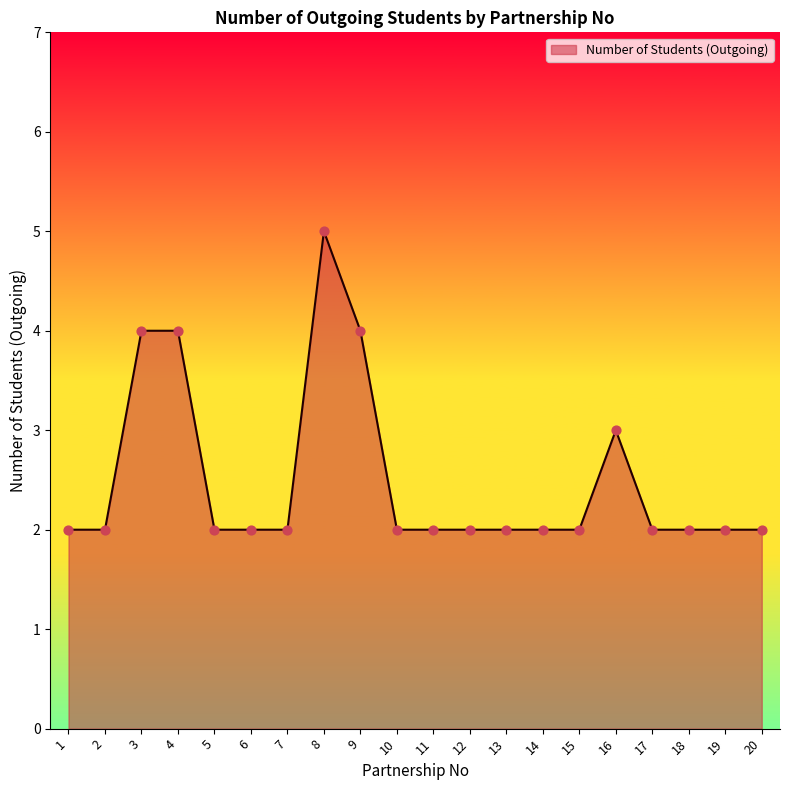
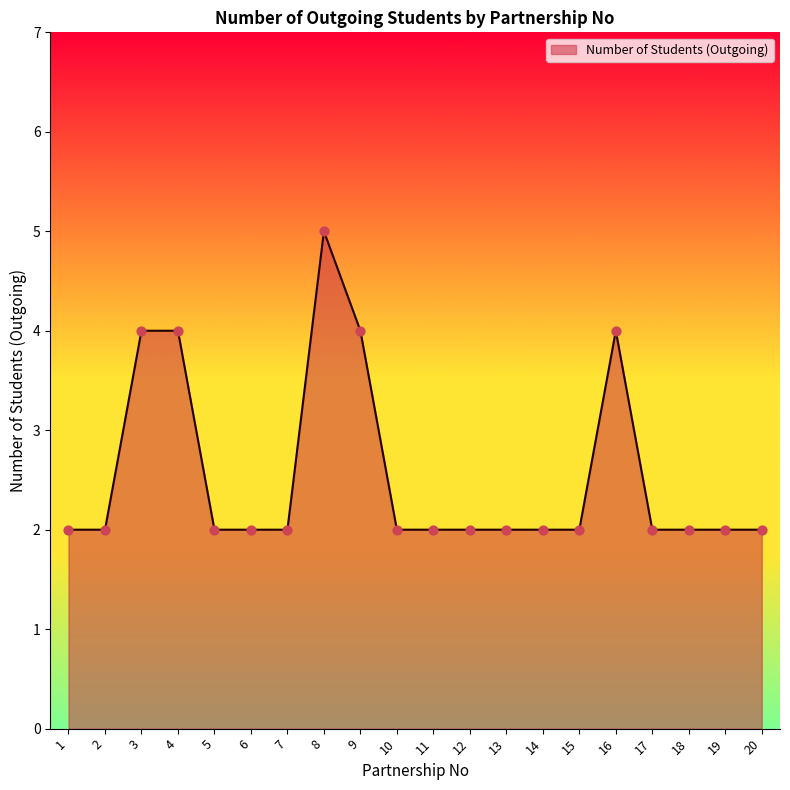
  {
    "1": 2,
    "2": 2,
    "3": 4,
    "4": 4,
    "5": 2,
    "6": 2,
    "7": 2,
    "8": 5,
    "9": 4,
    "10": 2,
    "11": 2,
    "12": 2,
    "13": 2,
    "14": 2,
    "15": 2,
-   "16": 3,
+   "16": 4,
    "17": 2,
    "18": 2,
    "19": 2,
    "20": 2
  }
